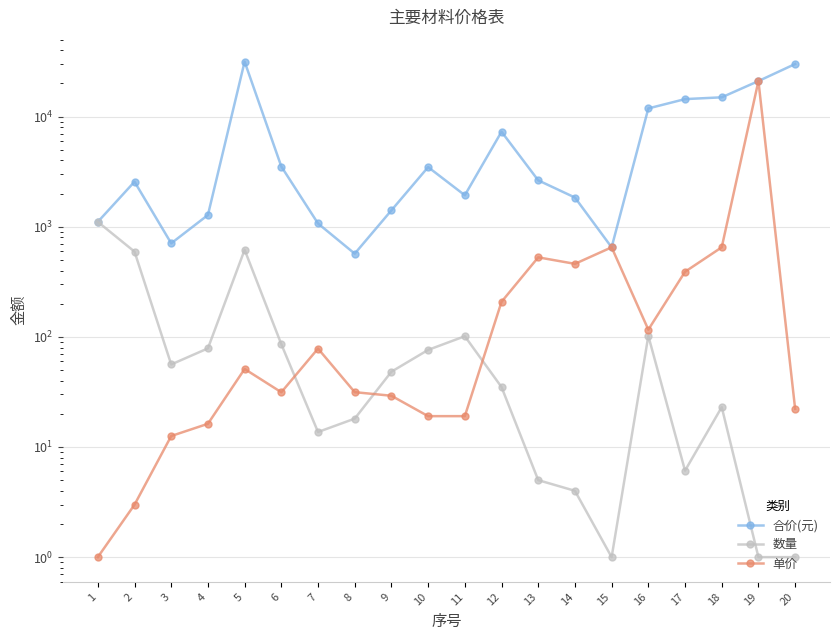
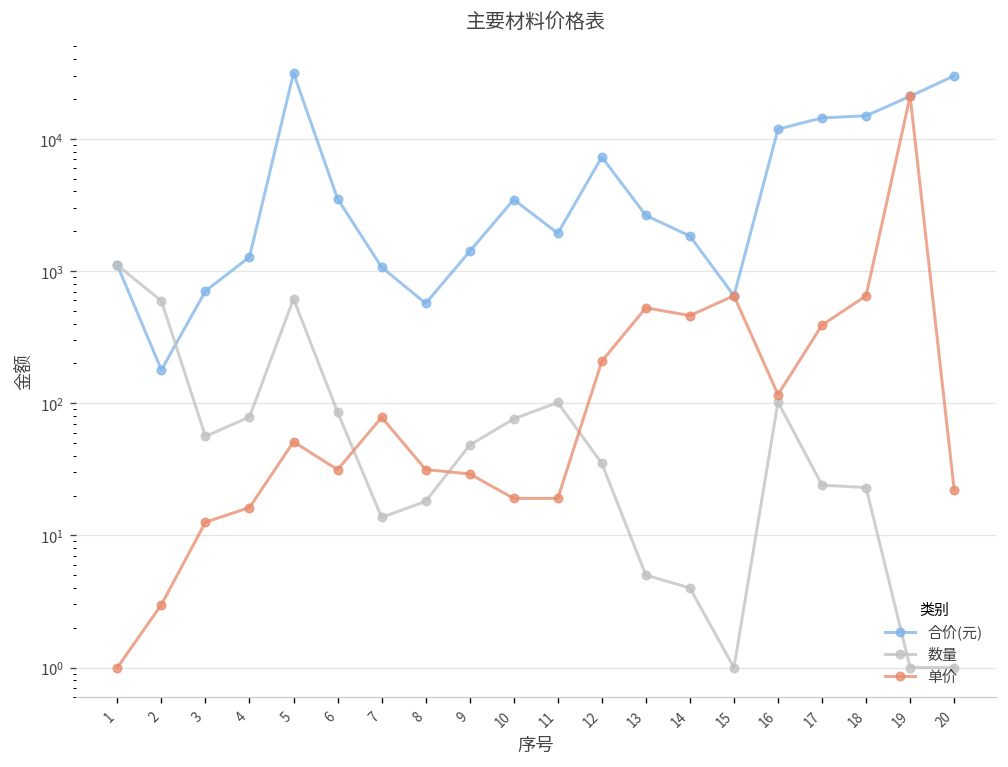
  {
    "合价(元)": {
-     "2": 2600,
+     "2": 180,
      "3": 700,
      "4": 1300,
      "5": 32000,
      "6": 3500,
      "7": 1100,
      "8": 600,
      "9": 1400,
      "10": 3500,
      "11": 1900,
      "12": 7000,
      "13": 2600,
      "14": 1800,
      "16": 12000,
      "17": 14000,
      "18": 15000,
      "20": 30000
    },
    "数量": {
      "2": 600,
      "3": 60,
      "4": 80,
      "5": 600,
      "6": 90,
      "7": 14,
      "8": 18,
      "9": 50,
      "10": 80,
      "11": 100,
      "12": 35,
      "13": 5,
      "14": 4,
      "15": 1,
      "16": 100,
-     "17": 6,
+     "17": 24,
      "18": 23,
      "19": 1,
      "20": 1
    },
    "单价": {
      "1": 1,
      "2": 3,
      "3": 13,
      "4": 16,
      "5": 50,
      "6": 31,
      "7": 80,
      "8": 31,
      "9": 29,
      "10": 19,
      "11": 19,
      "12": 210,
      "13": 500,
      "14": 460,
      "16": 120,
      "17": 390,
      "18": 700,
      "20": 22
    }
  }
